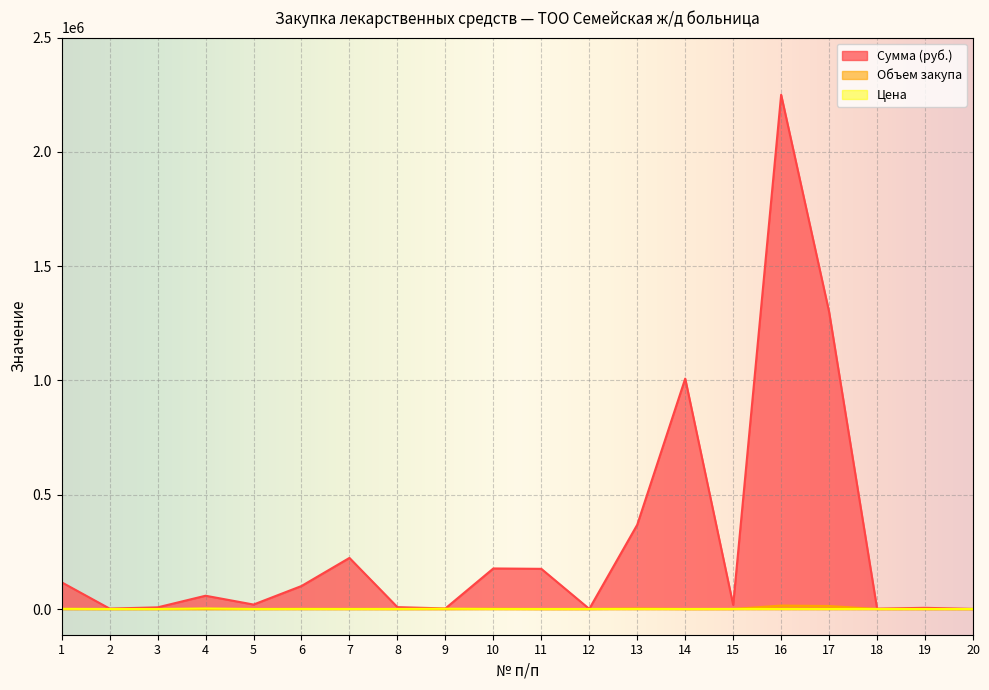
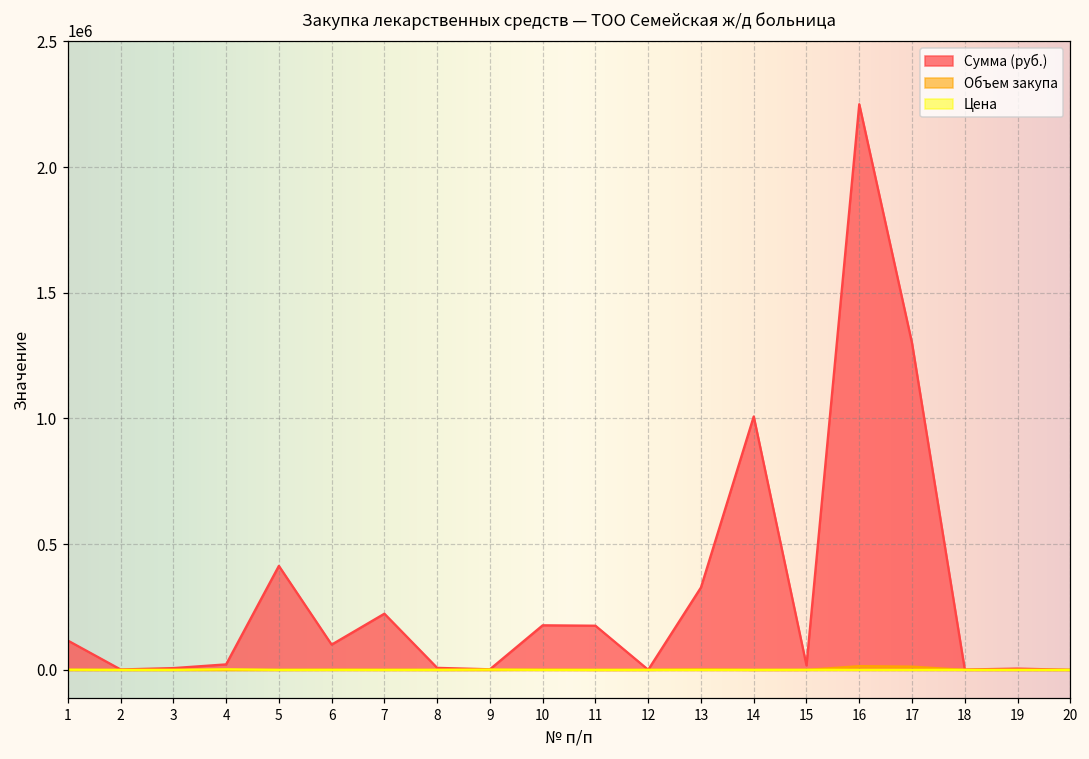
  {
    "Сумма (руб.)": {
      "1": 120000,
-     "4": 60000,
-     "5": 20000,
+     "4": 20000,
+     "5": 410000,
      "6": 100000,
      "7": 220000,
      "10": 180000,
      "11": 180000,
-     "13": 370000,
+     "13": 330000,
      "14": 1010000,
      "15": 20000,
      "16": 2250000,
      "17": 1300000
    },
    "Объем закупа": {
      "16": 20000,
      "17": 10000
    },
    "Цена": {
      "16": 0,
      "17": 0
    }
  }
